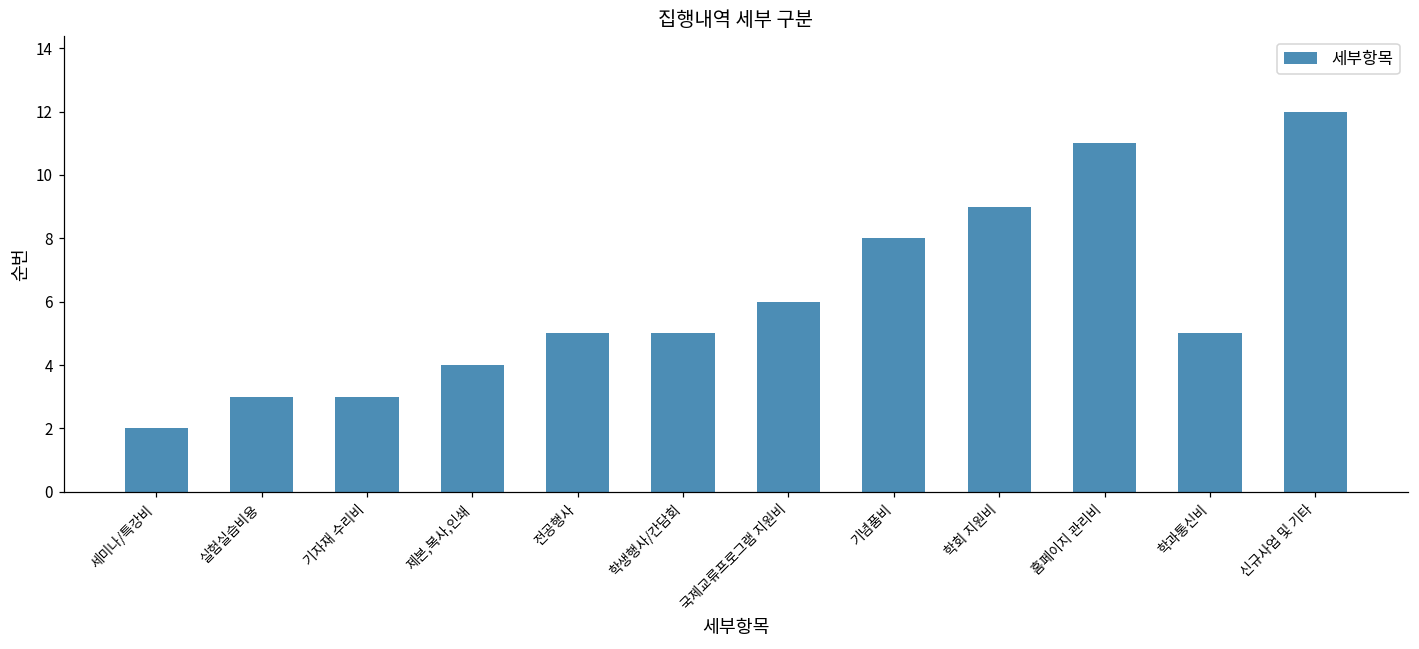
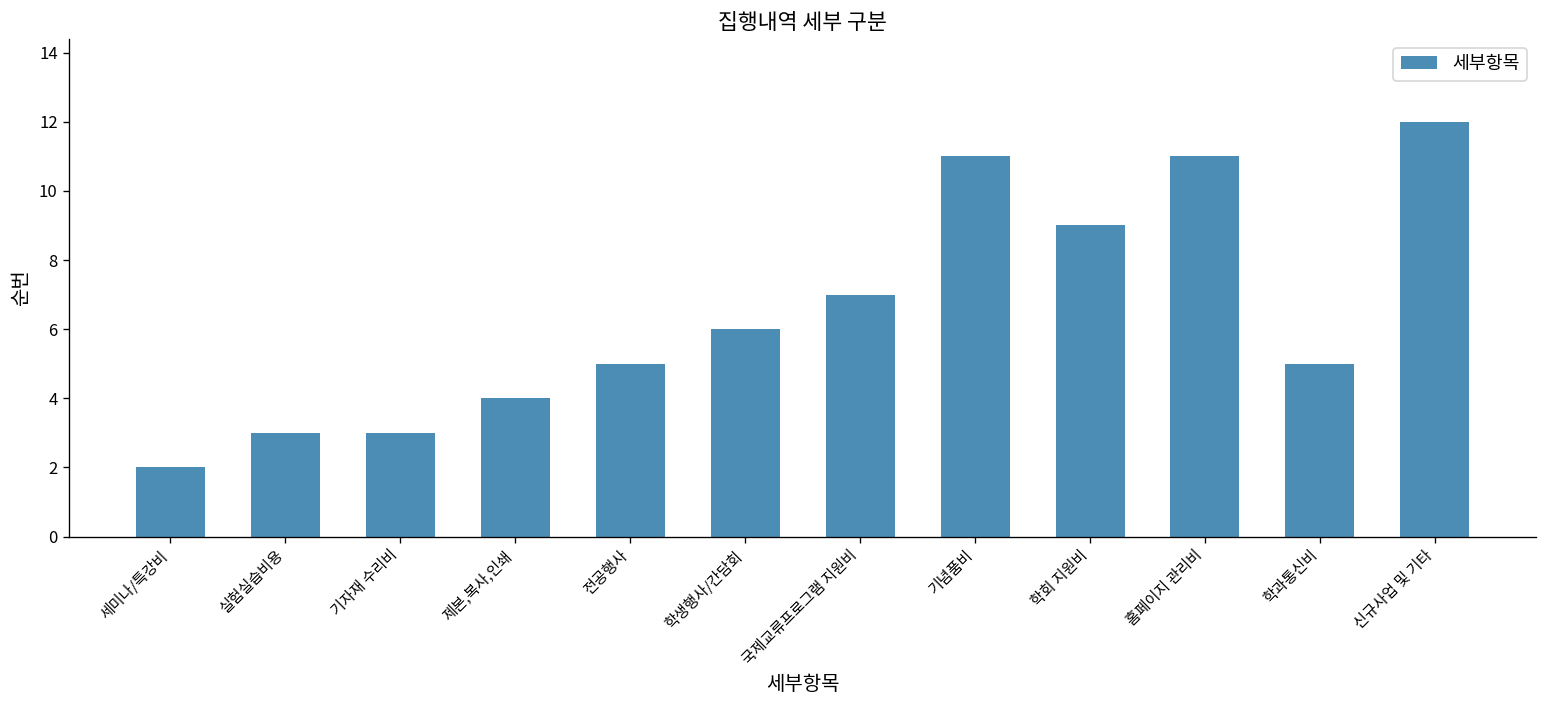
  {
    "세미나/특강비": 2,
    "실험실습비용": 3,
    "기자재 수리비": 3,
    "제본,복사,인쇄": 4,
    "전공행사": 5,
-   "학생행사/간담회": 5,
-   "국제교류프로그램 지원비": 6,
-   "기념품비": 8,
+   "학생행사/간담회": 6,
+   "국제교류프로그램 지원비": 7,
+   "기념품비": 11,
    "학회 지원비": 9,
    "홈페이지 관리비": 11,
    "학과통신비": 5,
    "신규사업 및 기타": 12
  }
